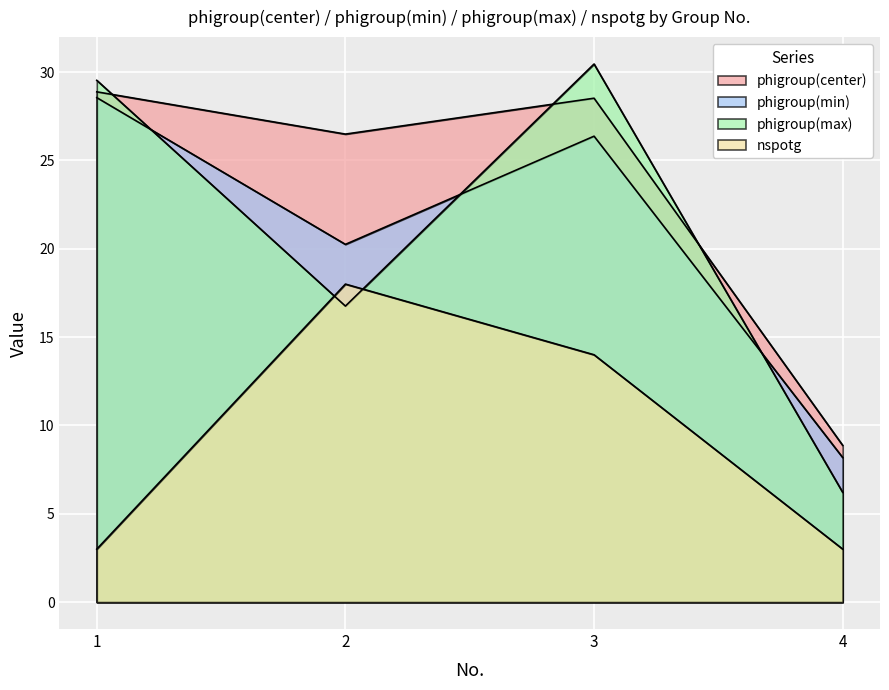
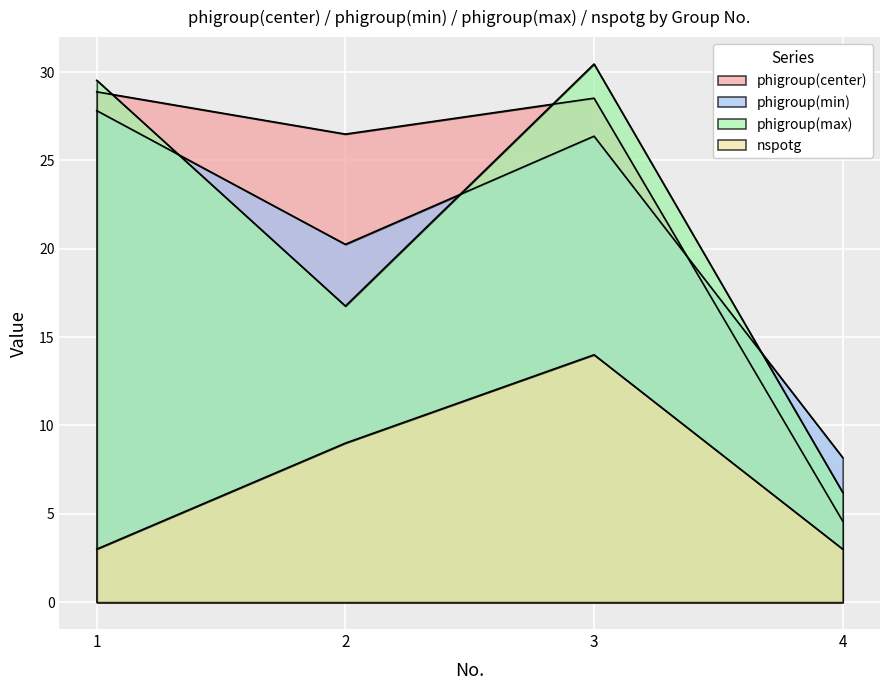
  {
    "phigroup(center)": {
      "1": 28.9,
      "2": 26.5,
      "3": 28.5,
-     "4": 8.9
+     "4": 4.6
    },
    "phigroup(min)": {
-     "1": 28.6,
+     "1": 27.8,
      "2": 20.2,
      "3": 26.4,
      "4": 8.2
    },
    "phigroup(max)": {
      "1": 29.5,
      "2": 16.8,
      "3": 30.5,
      "4": 6.2
    },
    "nspotg": {
      "1": 3,
-     "2": 18,
+     "2": 9,
      "3": 14,
      "4": 3
    }
  }
